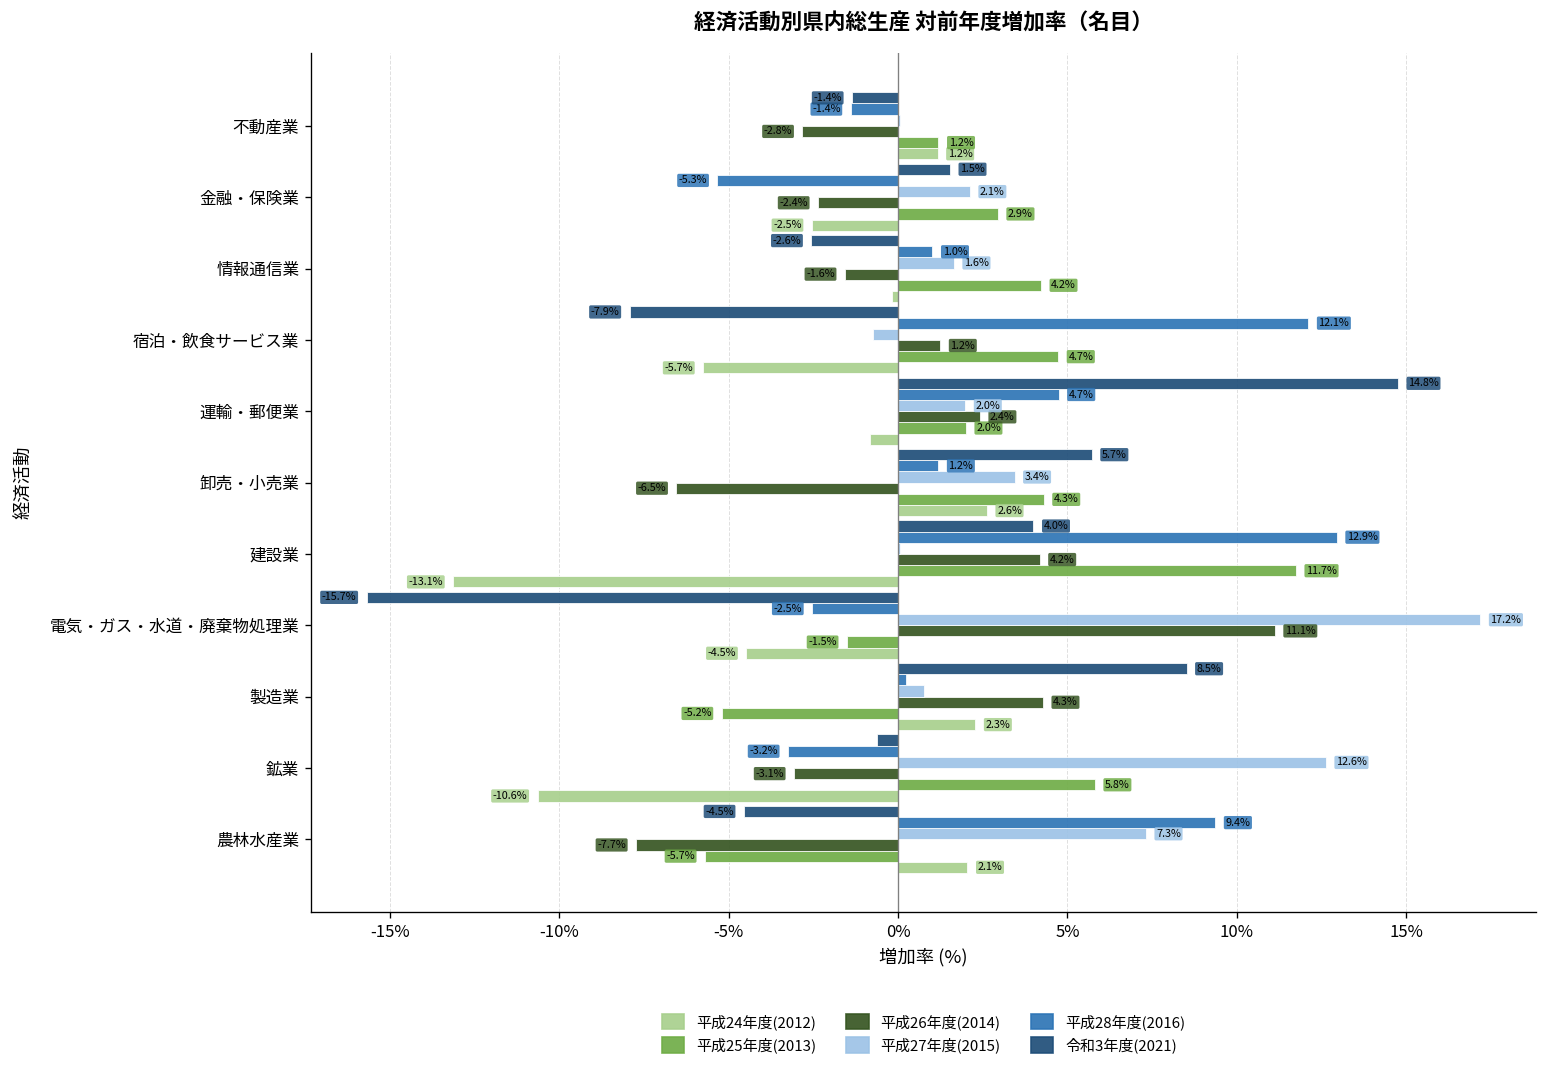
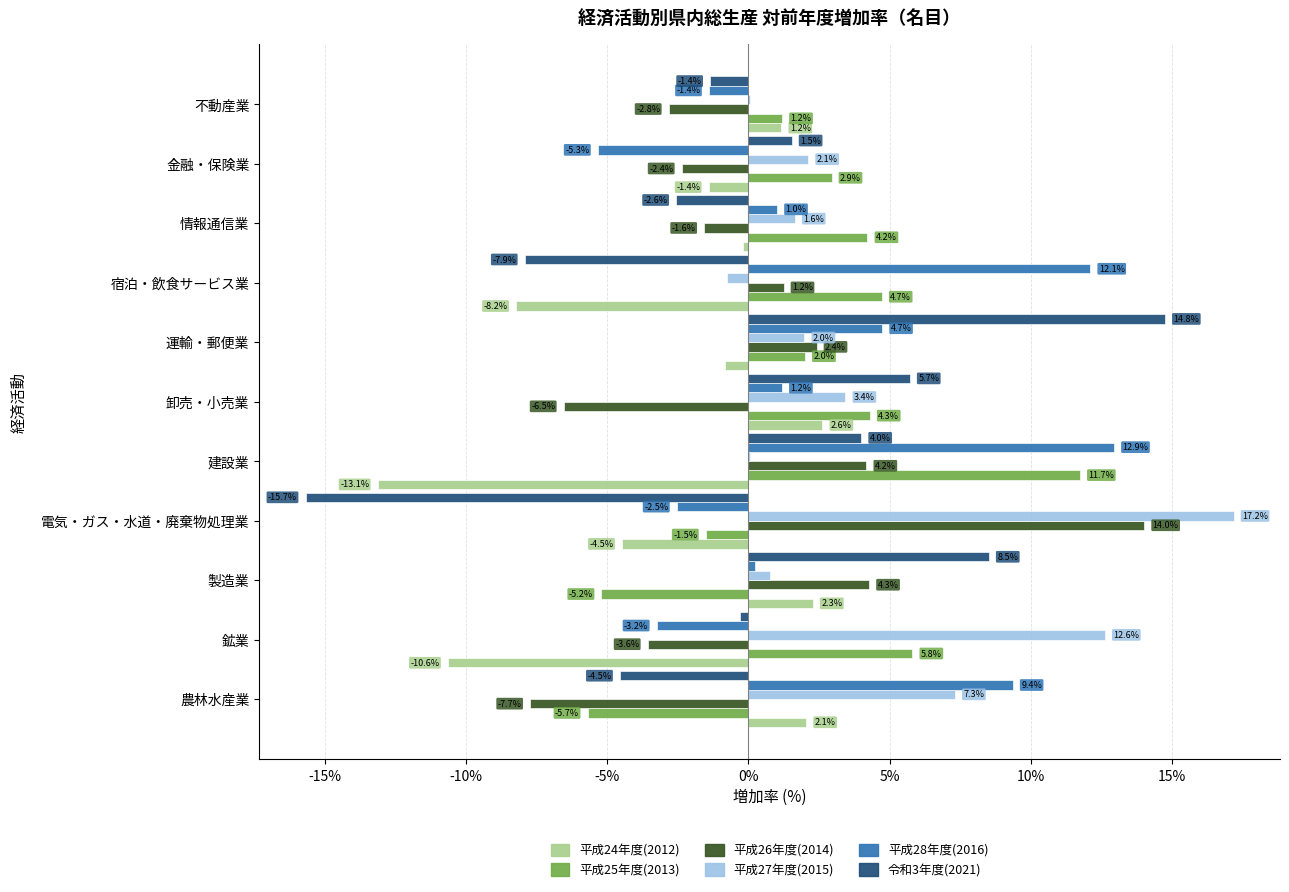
  {
    "平成24年度(2012)": {
-     "金融・保険業": "-2.5%",
-     "宿泊・飲食サービス業": "-5.7%"
+     "金融・保険業": "-1.4%",
+     "宿泊・飲食サービス業": "-8.2%"
    },
    "平成26年度(2014)": {
-     "電気・ガス・水道・廃棄物処理業": "11.1%",
-     "鉱業": "-3.1%"
+     "電気・ガス・水道・廃棄物処理業": "14.0%",
+     "鉱業": "-3.6%"
    },
    "平成27年度(2015)": {
      "宿泊・飲食サービス業": "-0.7%",
      "製造業": "0.8%"
    },
    "平成28年度(2016)": {
      "製造業": "0.2%"
    },
    "令和3年度(2021)": {
-     "鉱業": "-0.6%"
+     "鉱業": "-0.3%"
    }
  }
